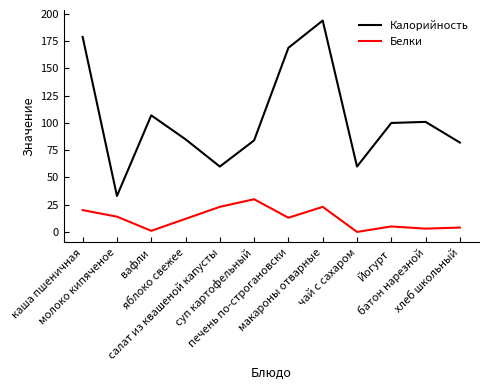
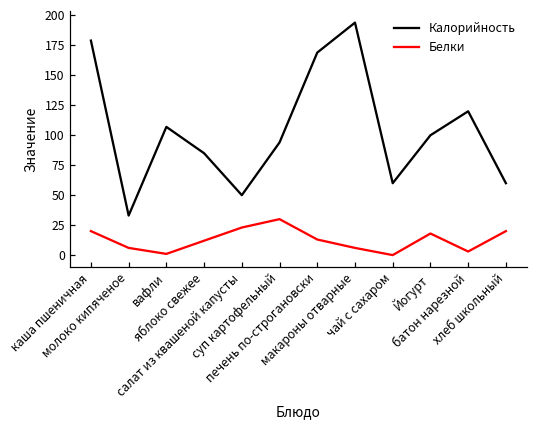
  {
    "Калорийность": {
      "каша пшеничная": 179,
      "молоко кипяченое": 33,
      "вафли": 107,
      "яблоко свежее": 85,
-     "салат из квашеной капусты": 60,
-     "суп картофельный": 84,
+     "салат из квашеной капусты": 50,
+     "суп картофельный": 94,
      "печень по-строгановски": 169,
      "макароны отварные": 194,
      "чай с сахаром": 60,
      "Йогурт": 100,
-     "батон нарезной": 101,
-     "хлеб школьный": 82
+     "батон нарезной": 120,
+     "хлеб школьный": 60
    },
    "Белки": {
      "каша пшеничная": 20,
-     "молоко кипяченое": 14,
+     "молоко кипяченое": 6,
      "вафли": 1,
      "яблоко свежее": 12,
      "салат из квашеной капусты": 23,
      "суп картофельный": 30,
      "печень по-строгановски": 13,
-     "макароны отварные": 23,
+     "макароны отварные": 6,
      "чай с сахаром": 0,
-     "Йогурт": 5,
+     "Йогурт": 18,
      "батон нарезной": 3,
-     "хлеб школьный": 4
+     "хлеб школьный": 20
    }
  }
